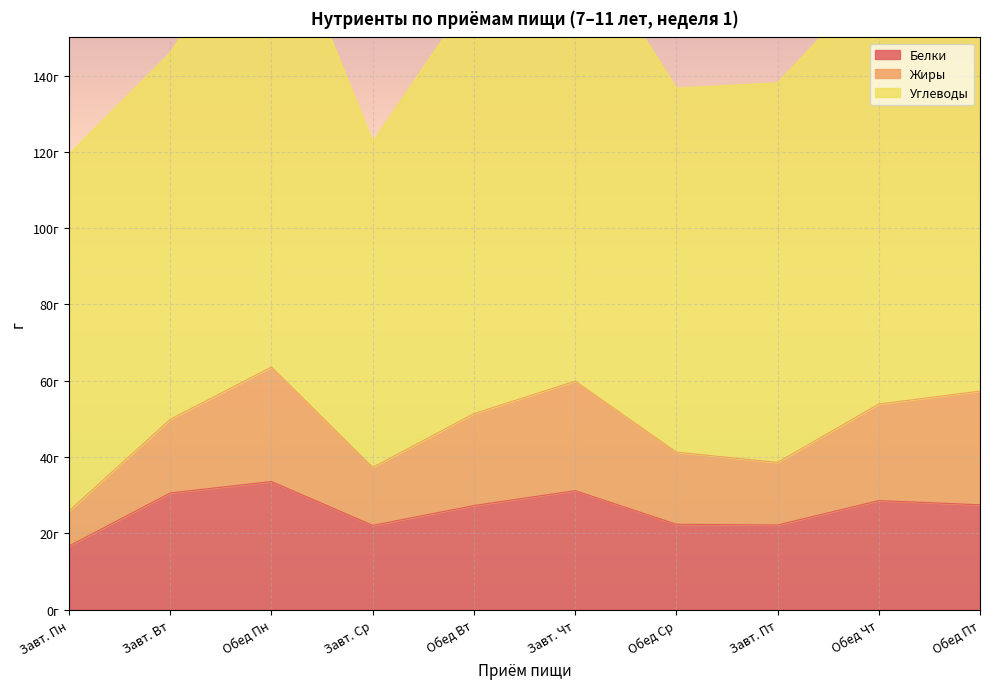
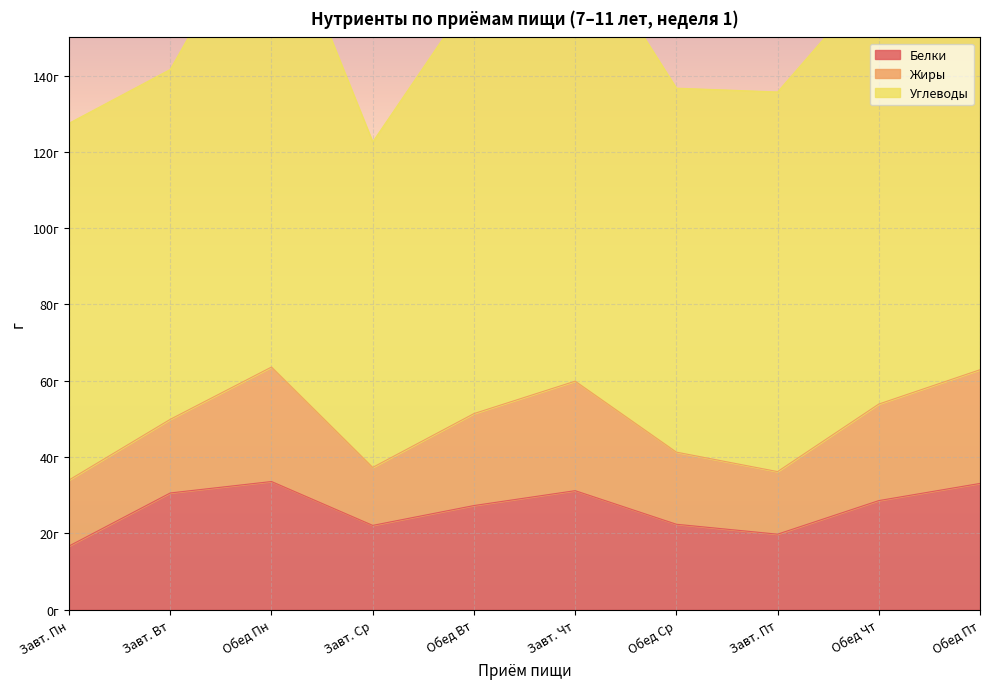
  {
    "Белки": {
      "Завт. Пн": "17г",
      "Завт. Вт": "31г",
      "Обед Пн": "34г",
      "Завт. Ср": "22г",
      "Обед Вт": "27г",
      "Завт. Чт": "31г",
      "Обед Ср": "22г",
-     "Завт. Пт": "22г",
+     "Завт. Пт": "20г",
      "Обед Чт": "29г",
-     "Обед Пт": "28г"
+     "Обед Пт": "33г"
    },
    "Жиры": {
-     "Завт. Пн": "9г",
+     "Завт. Пн": "17г",
      "Завт. Вт": "19г",
      "Обед Пн": "30г",
      "Завт. Ср": "15г",
      "Обед Вт": "24г",
      "Завт. Чт": "29г",
      "Обед Ср": "19г",
      "Завт. Пт": "16г",
      "Обед Чт": "25г",
      "Обед Пт": "30г"
    },
    "Углеводы": {
      "Завт. Пн": "94г",
-     "Завт. Вт": "96г",
+     "Завт. Вт": "92г",
      "Завт. Ср": "85г",
      "Обед Ср": "95г",
      "Завт. Пт": "99г"
    }
  }
